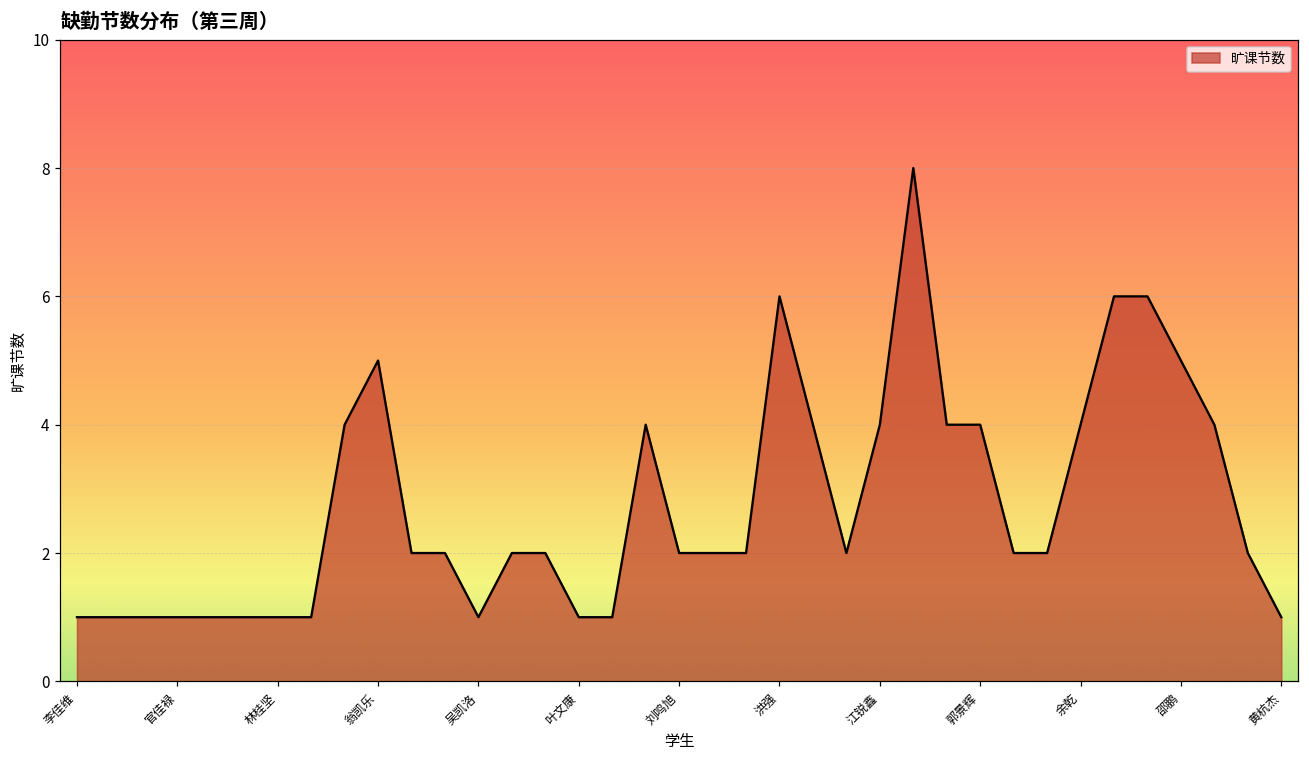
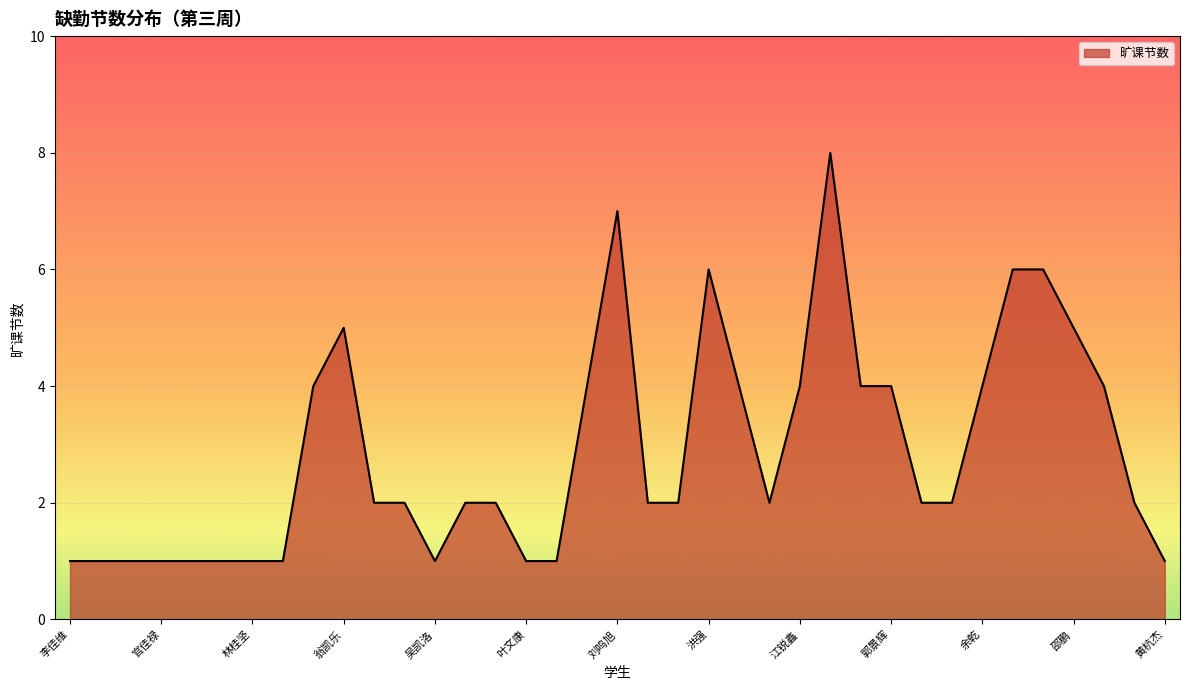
  {
    "李佳维": 1,
    "官佳禄": 1,
    "林桂坚": 1,
    "翁凯乐": 5,
    "吴凯洛": 1,
    "叶文康": 1,
-   "刘鸣旭": 2,
+   "刘鸣旭": 7,
    "洪强": 6,
    "江锐鑫": 4,
    "郭景辉": 4,
    "余乾": 4,
    "邵鹏": 5,
    "黄杭杰": 1
  }
